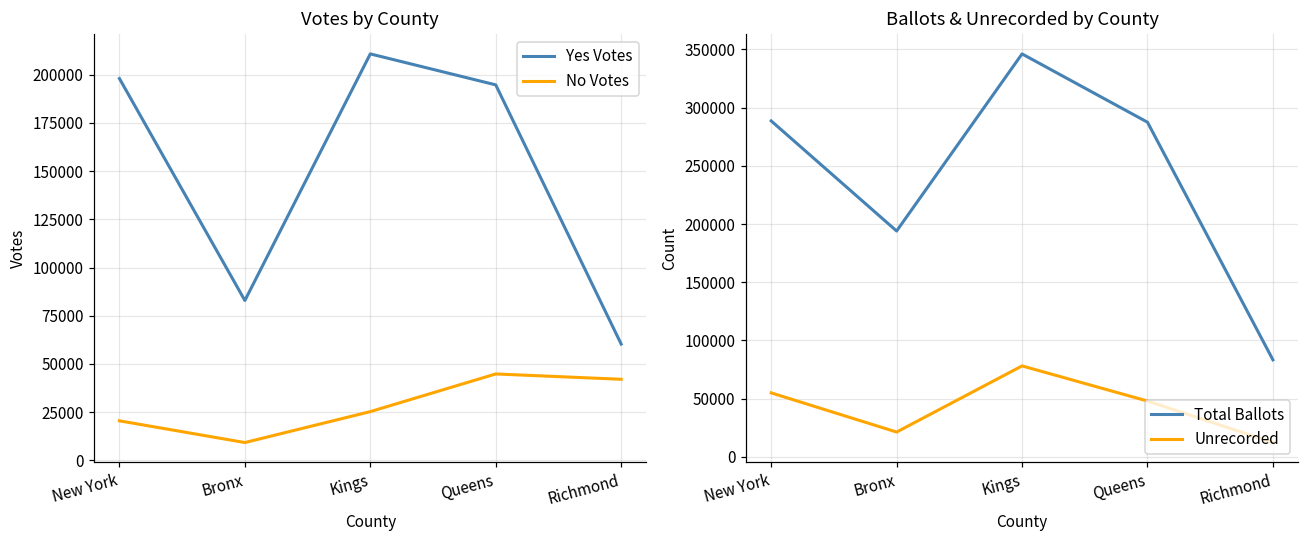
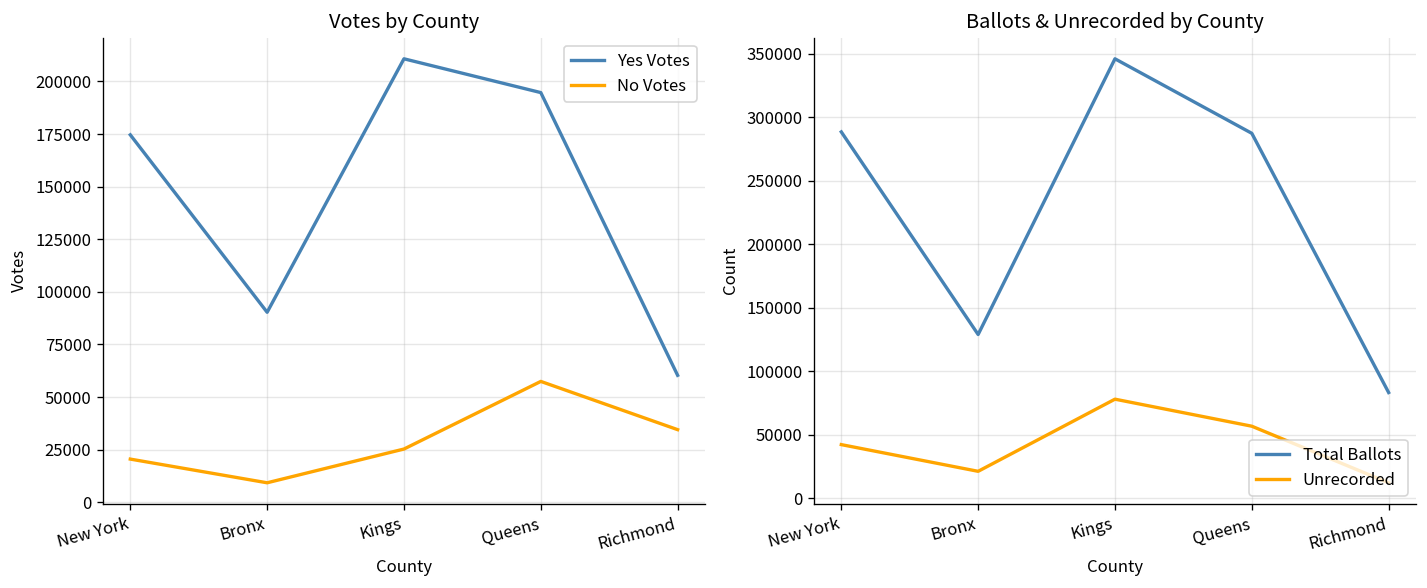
  {
    "Votes by County": {
      "Yes Votes": {
-       "New York": 198000,
-       "Bronx": 83000,
+       "New York": 175000,
+       "Bronx": 90000,
        "Kings": 211000,
        "Queens": 195000,
        "Richmond": 60000
      },
      "No Votes": {
        "New York": 21000,
        "Bronx": 9000,
        "Kings": 25000,
-       "Queens": 45000,
-       "Richmond": 42000
+       "Queens": 57000,
+       "Richmond": 35000
      }
    },
    "Ballots & Unrecorded by County": {
      "Total Ballots": {
        "New York": 289000,
-       "Bronx": 194000,
+       "Bronx": 129000,
        "Kings": 346000,
        "Queens": 288000,
        "Richmond": 83000
      },
      "Unrecorded": {
-       "New York": 55000,
+       "New York": 42000,
        "Bronx": 21000,
        "Kings": 78000,
-       "Queens": 48000
+       "Queens": 57000
      }
    }
  }
